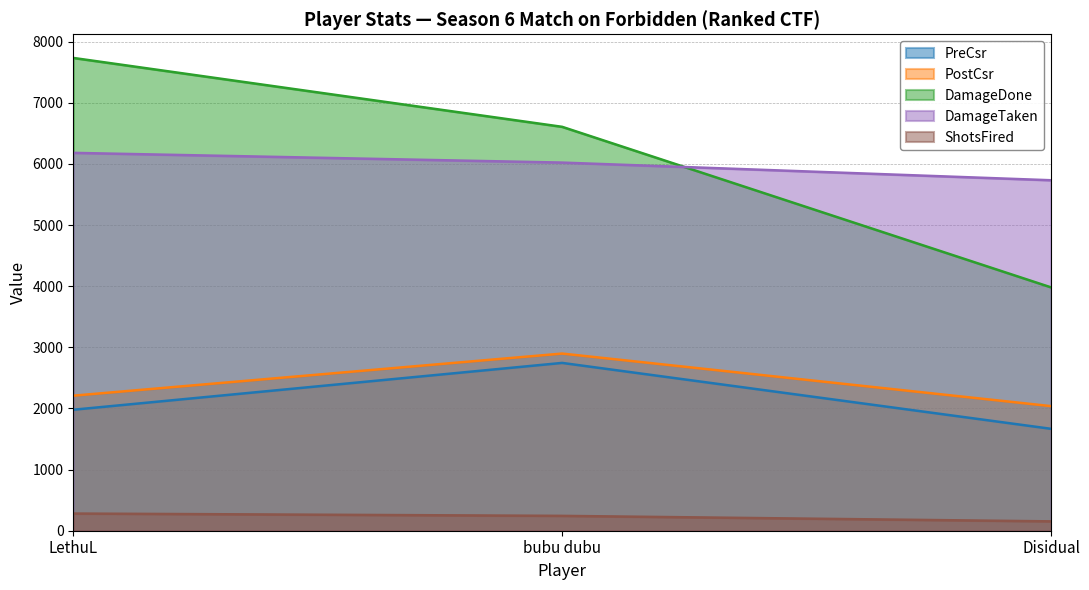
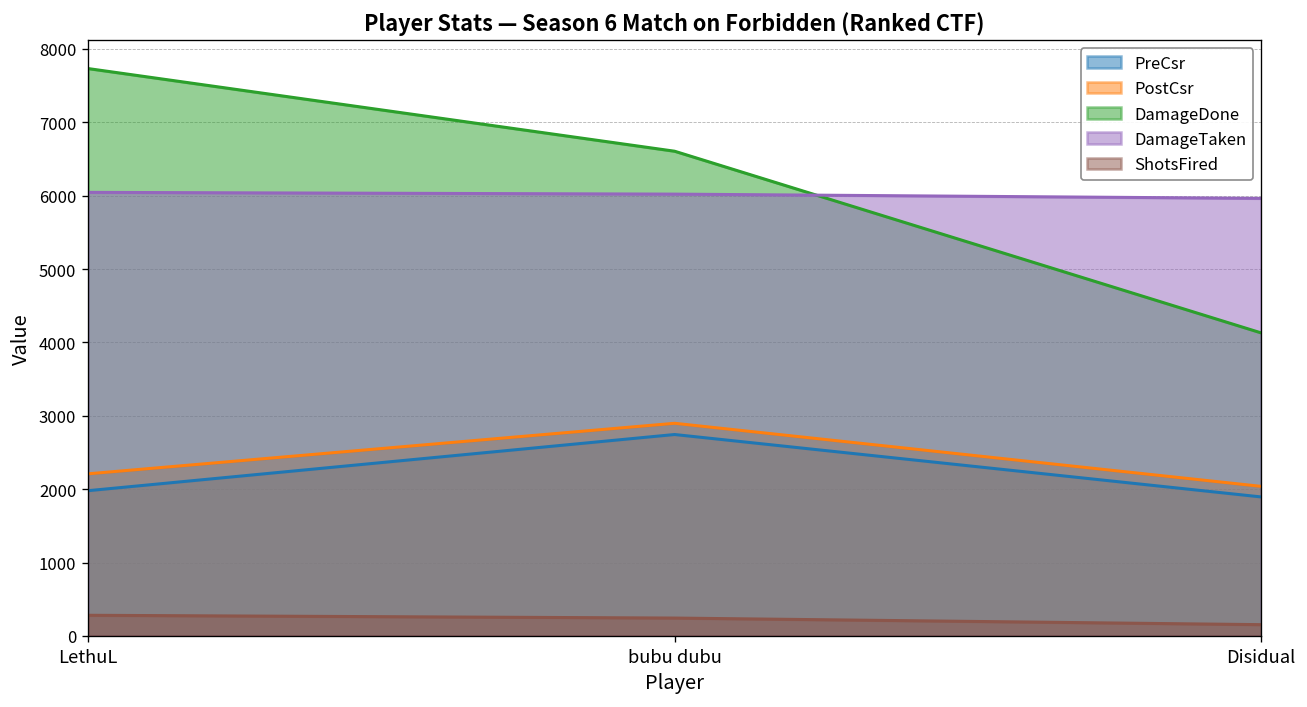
  {
    "PreCsr": {
      "LethuL": 2000,
      "bubu dubu": 2700,
-     "Disidual": 1700
+     "Disidual": 1900
    },
    "PostCsr": {
      "LethuL": 2200,
      "bubu dubu": 2900,
      "Disidual": 2000
    },
    "DamageDone": {
      "LethuL": 7700,
      "bubu dubu": 6600,
-     "Disidual": 4000
+     "Disidual": 4100
    },
    "DamageTaken": {
-     "LethuL": 6200,
+     "LethuL": 6000,
      "bubu dubu": 6000,
-     "Disidual": 5700
+     "Disidual": 6000
    },
    "ShotsFired": {
      "LethuL": 300,
      "bubu dubu": 200,
      "Disidual": 200
    }
  }
